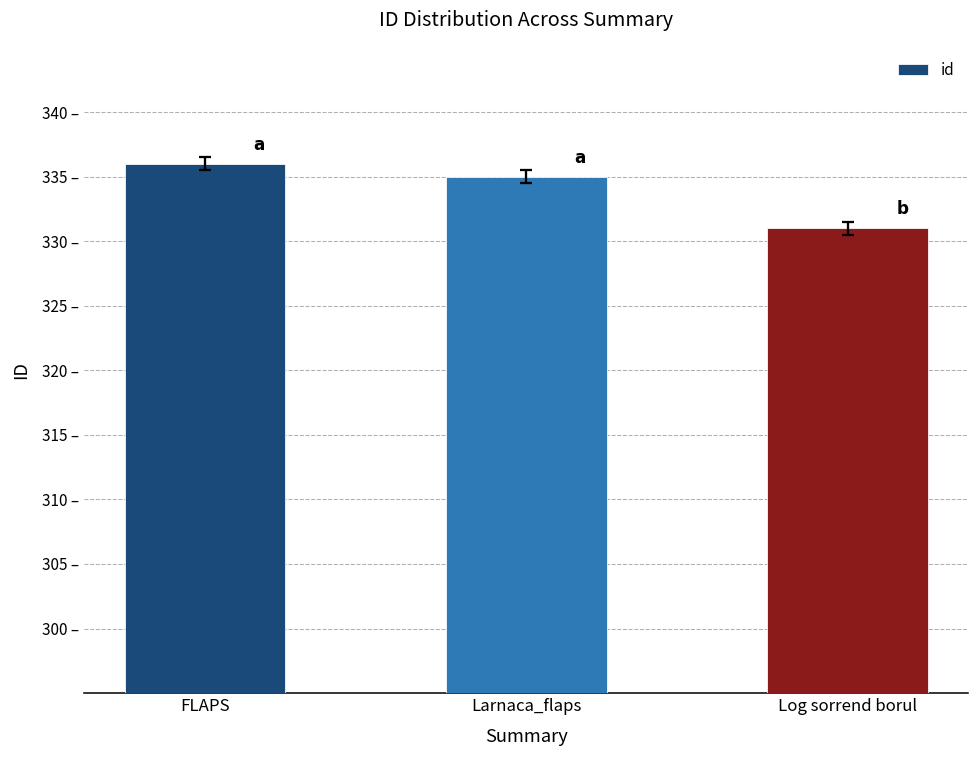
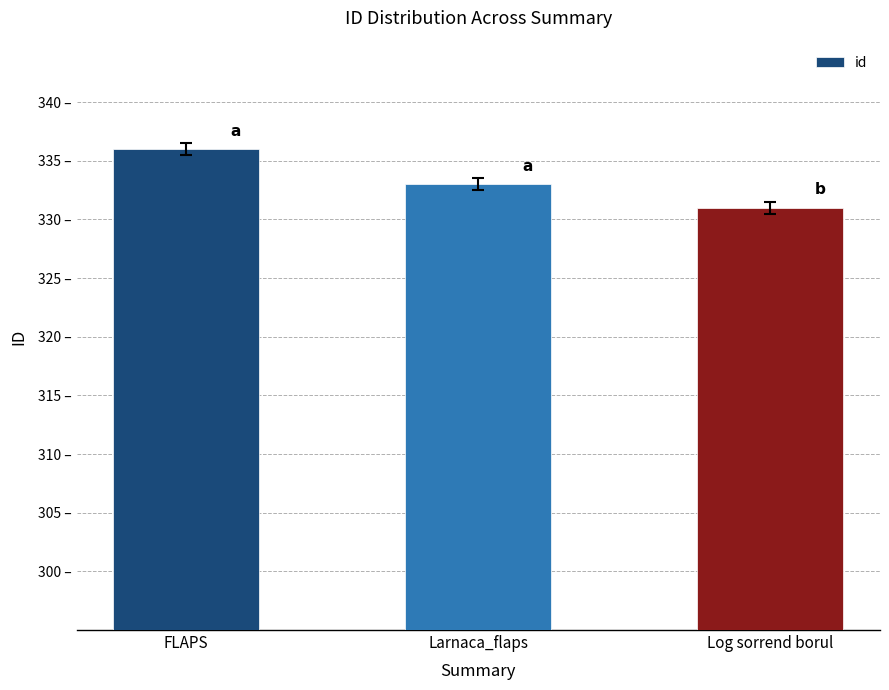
  {
    "id": {
      "FLAPS": "336 –",
-     "Larnaca_flaps": "335 –",
+     "Larnaca_flaps": "333 –",
      "Log sorrend borul": "331 –"
    }
  }
